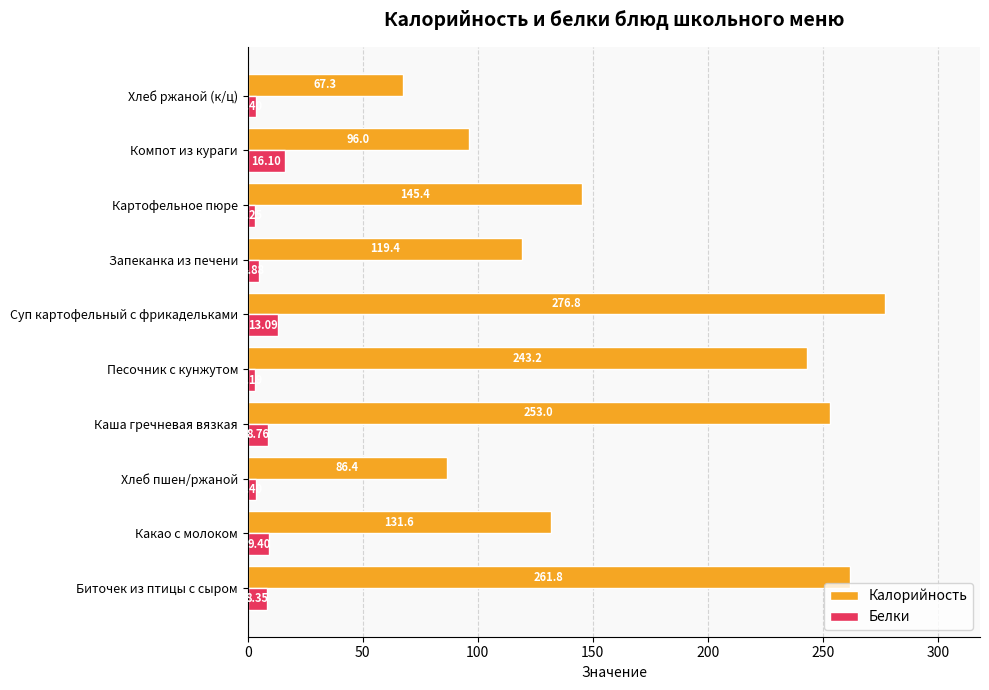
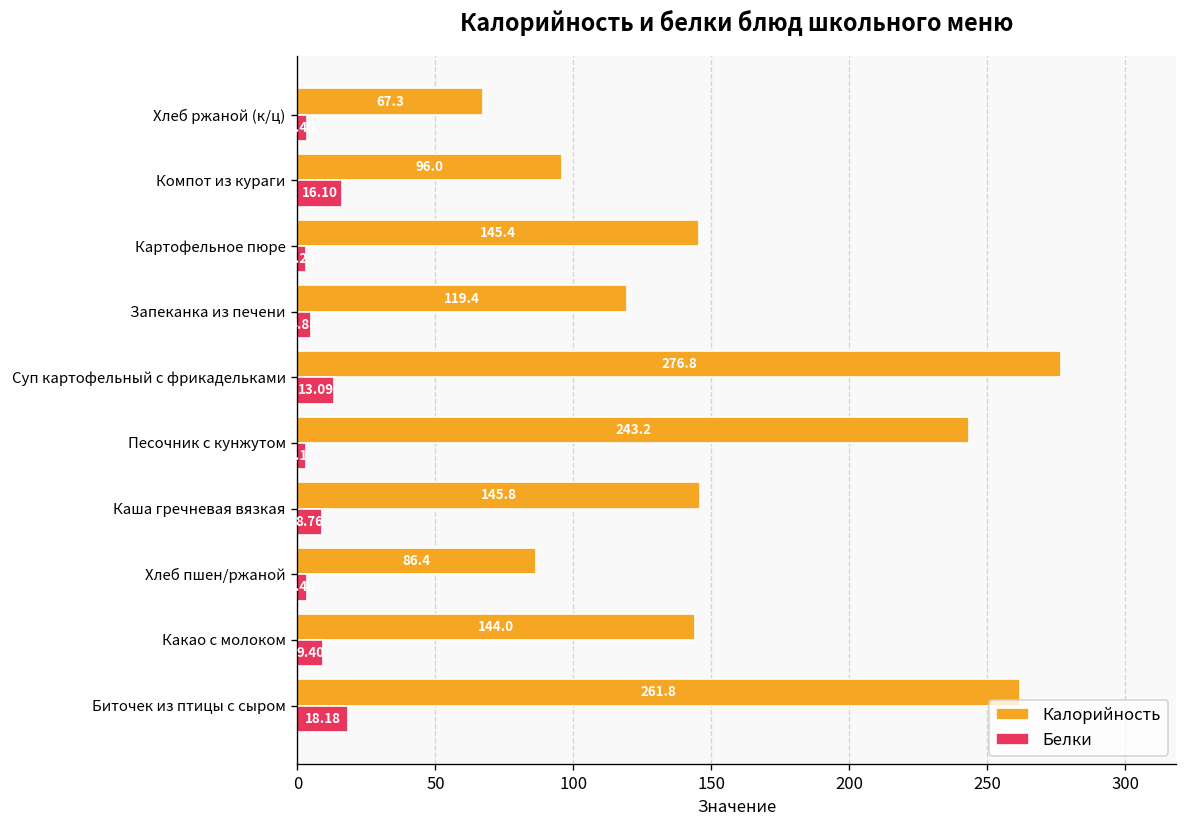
  {
    "Калорийность": {
      "Хлеб ржаной (к/ц)": 67.3,
      "Компот из кураги": 96.0,
      "Картофельное пюре": 145.4,
      "Запеканка из печени": 119.4,
      "Суп картофельный с фрикадельками": 276.8,
      "Песочник с кунжутом": 243.2,
-     "Каша гречневая вязкая": 253.0,
+     "Каша гречневая вязкая": 145.8,
      "Хлеб пшен/ржаной": 86.4,
-     "Какао с молоком": 131.6,
+     "Какао с молоком": 144.0,
      "Биточек из птицы с сыром": 261.8
    },
    "Белки": {
      "Компот из кураги": 16.10,
      "Суп картофельный с фрикадельками": 13.09,
      "Каша гречневая вязкая": 8.76,
      "Какао с молоком": 9.40,
-     "Биточек из птицы с сыром": 8.35
+     "Биточек из птицы с сыром": 18.18
    }
  }
